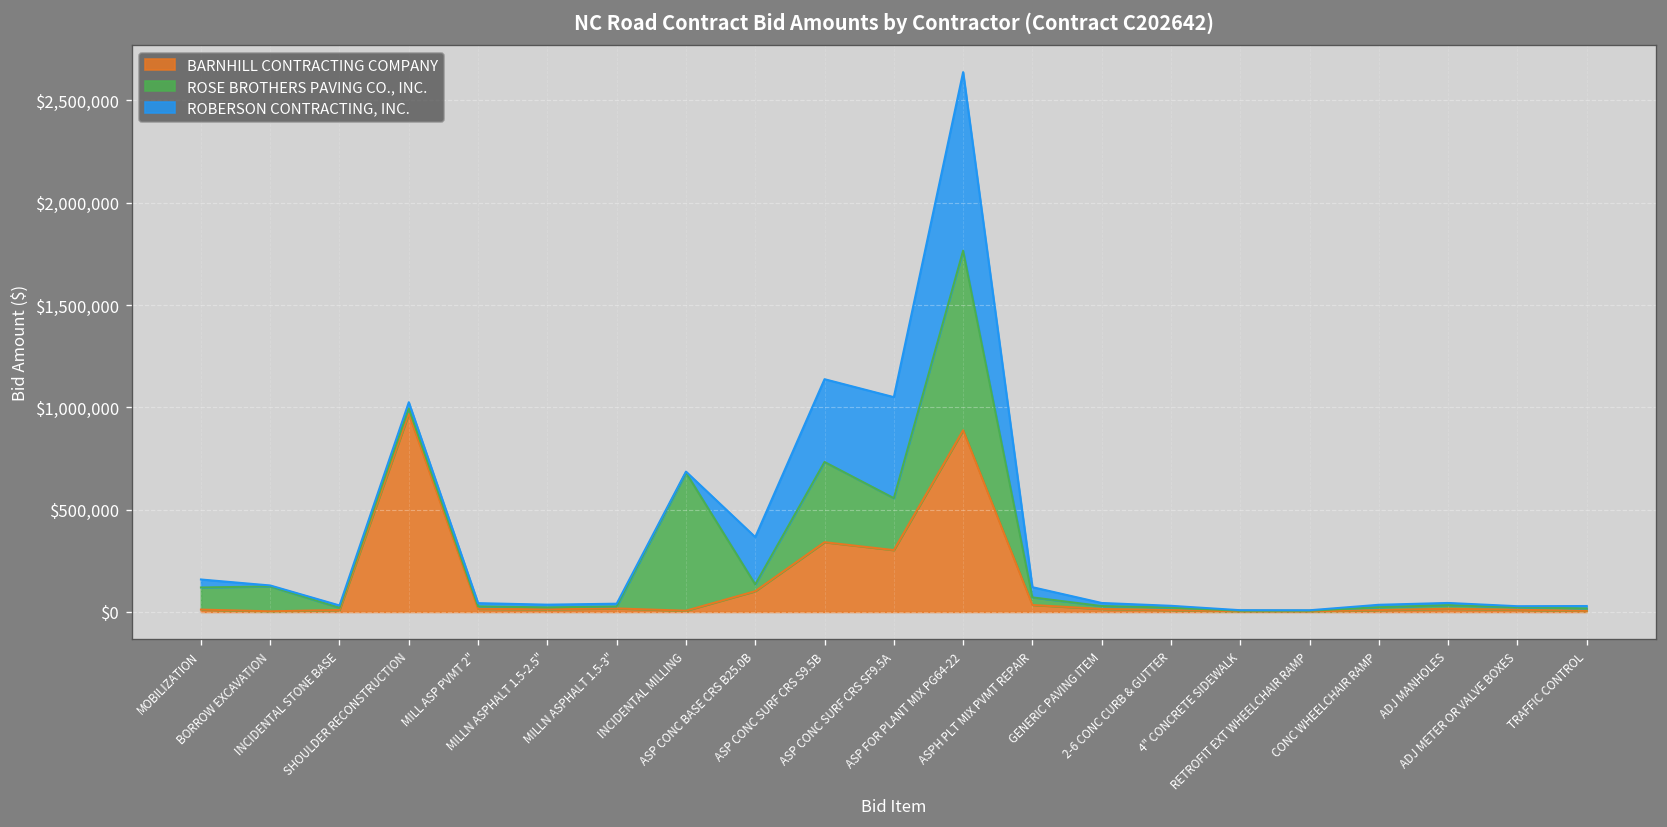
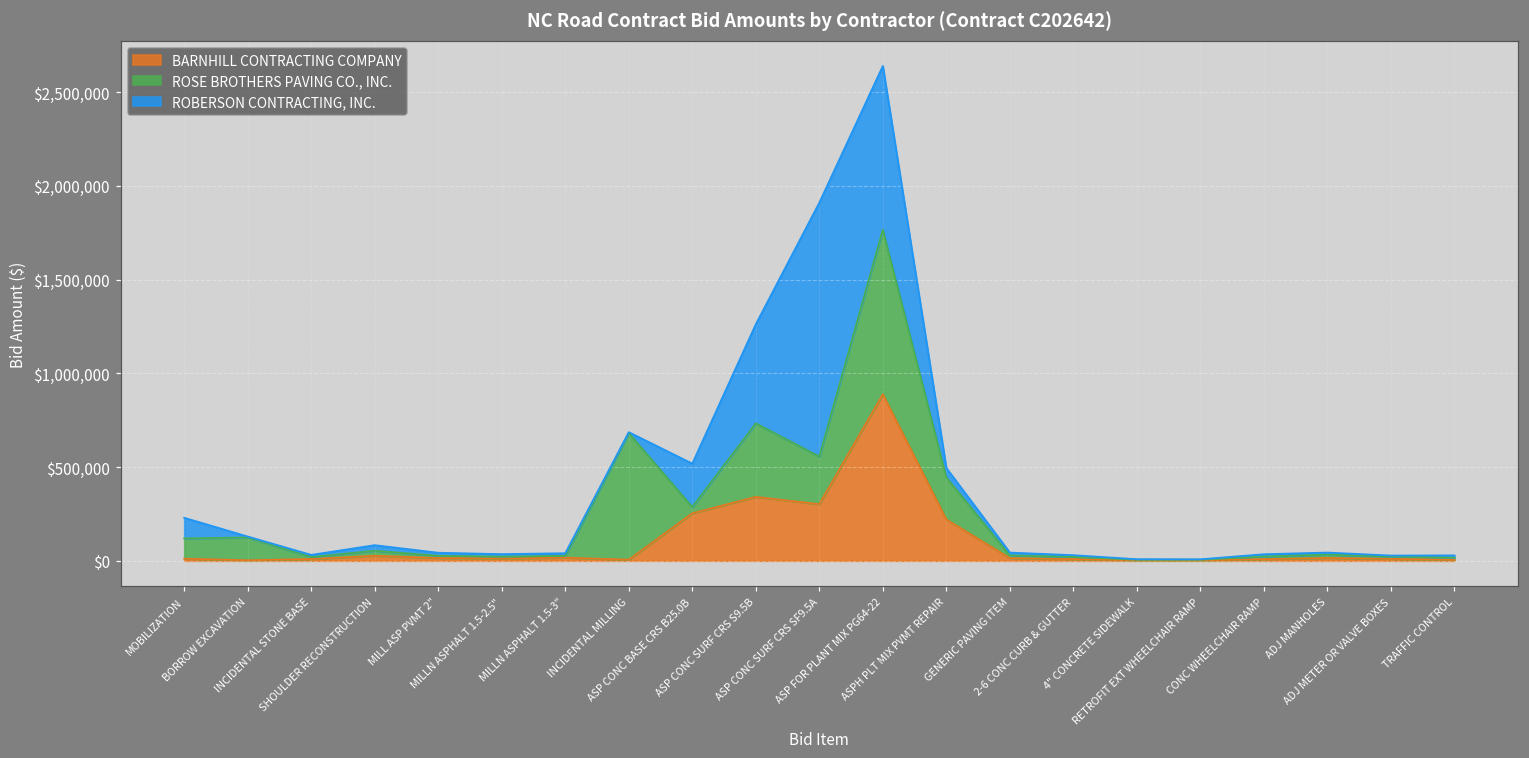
  {
    "BARNHILL CONTRACTING COMPANY": {
      "MOBILIZATION": "$10,000",
      "BORROW EXCAVATION": "$0",
-     "SHOULDER RECONSTRUCTION": "$970,000",
+     "SHOULDER RECONSTRUCTION": "$30,000",
      "INCIDENTAL MILLING": "$10,000",
-     "ASP CONC BASE CRS B25.0B": "$100,000",
+     "ASP CONC BASE CRS B25.0B": "$250,000",
      "ASP CONC SURF CRS S9.5B": "$340,000",
      "ASP CONC SURF CRS SF9.5A": "$300,000",
      "ASP FOR PLANT MIX PG64-22": "$890,000",
-     "ASPH PLT MIX PVMT REPAIR": "$30,000",
+     "ASPH PLT MIX PVMT REPAIR": "$220,000",
      "ADJ MANHOLES": "$20,000"
    },
    "ROSE BROTHERS PAVING CO., INC.": {
      "MOBILIZATION": "$110,000",
      "SHOULDER RECONSTRUCTION": "$30,000",
      "ASP CONC BASE CRS B25.0B": "$30,000",
      "ASP CONC SURF CRS S9.5B": "$390,000",
      "ASP CONC SURF CRS SF9.5A": "$250,000",
      "ASP FOR PLANT MIX PG64-22": "$880,000",
-     "ASPH PLT MIX PVMT REPAIR": "$40,000"
+     "ASPH PLT MIX PVMT REPAIR": "$220,000"
    },
    "ROBERSON CONTRACTING, INC.": {
-     "MOBILIZATION": "$40,000",
+     "MOBILIZATION": "$110,000",
      "SHOULDER RECONSTRUCTION": "$30,000",
      "MILL ASP PVMT 2\"": "$20,000",
      "ASP CONC BASE CRS B25.0B": "$230,000",
-     "ASP CONC SURF CRS S9.5B": "$400,000",
-     "ASP CONC SURF CRS SF9.5A": "$490,000",
+     "ASP CONC SURF CRS S9.5B": "$530,000",
+     "ASP CONC SURF CRS SF9.5A": "$1,350,000",
      "ASP FOR PLANT MIX PG64-22": "$870,000",
      "ASPH PLT MIX PVMT REPAIR": "$50,000",
      "GENERIC PAVING ITEM": "$20,000"
    }
  }
